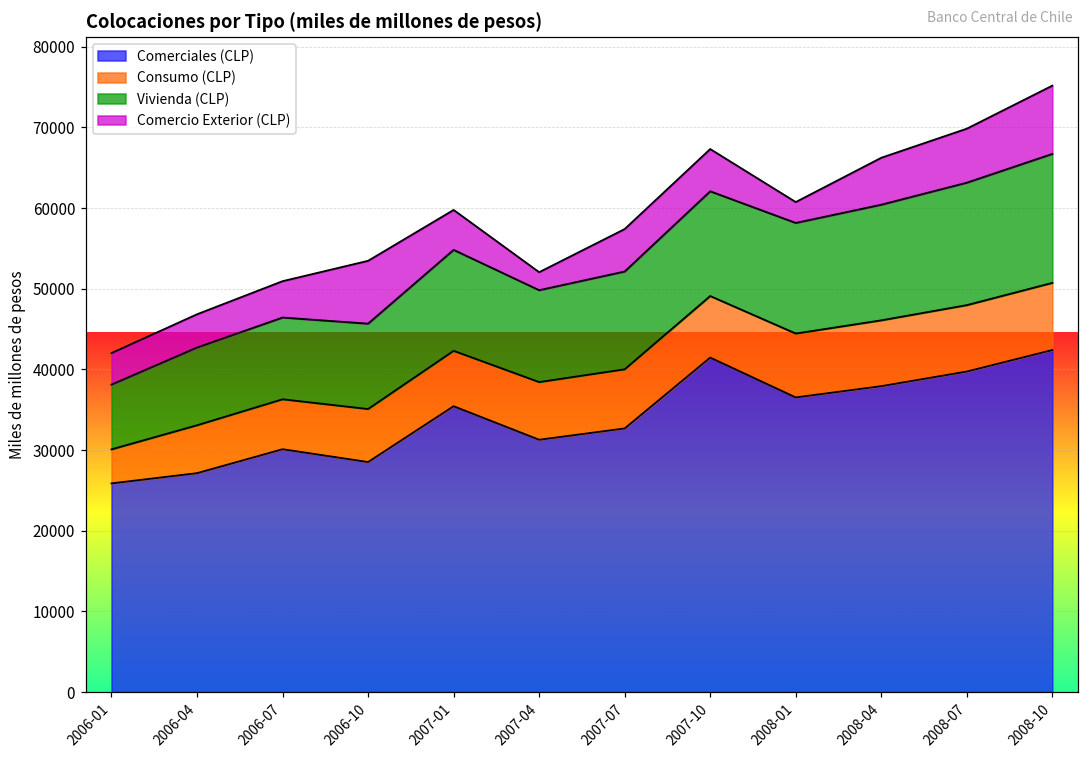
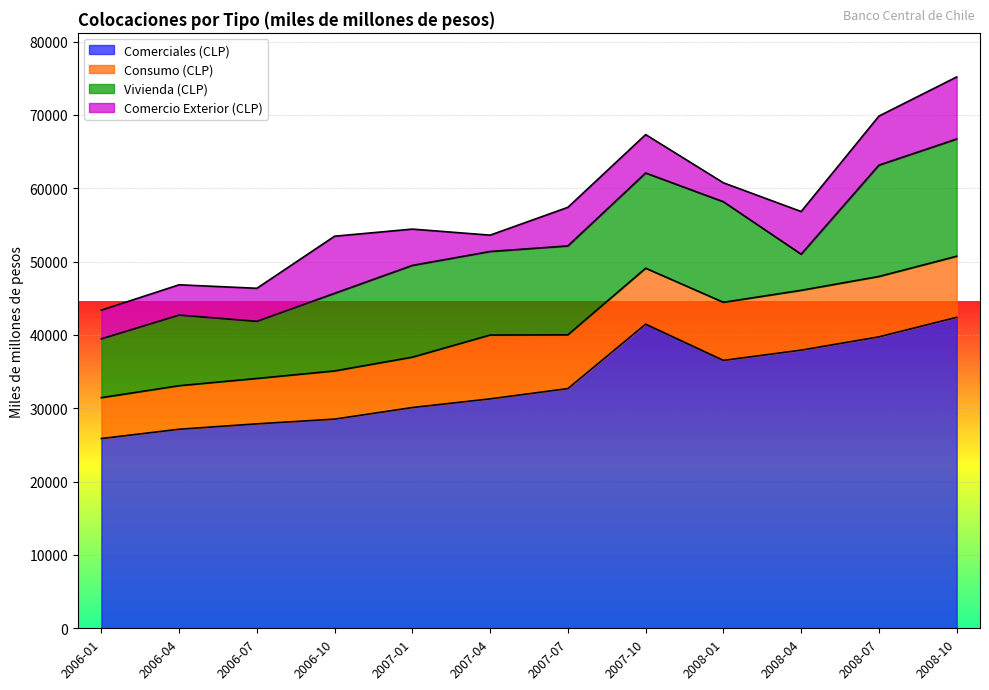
  {
    "Comerciales (CLP)": {
      "2006-01": 26000,
      "2006-04": 27000,
-     "2006-07": 30000,
+     "2006-07": 28000,
      "2006-10": 29000,
-     "2007-01": 35000,
+     "2007-01": 30000,
      "2007-04": 31000,
      "2007-07": 33000,
      "2007-10": 41000,
      "2008-01": 37000,
      "2008-04": 38000,
      "2008-07": 40000,
      "2008-10": 42000
    },
    "Consumo (CLP)": {
-     "2006-01": 4000,
+     "2006-01": 6000,
      "2006-04": 6000,
      "2006-07": 6000,
      "2006-10": 7000,
      "2007-01": 7000,
-     "2007-04": 7000,
+     "2007-04": 9000,
      "2007-07": 7000,
      "2007-10": 8000,
      "2008-01": 8000,
      "2008-04": 8000,
      "2008-07": 8000,
      "2008-10": 8000
    },
    "Vivienda (CLP)": {
      "2006-01": 8000,
      "2006-04": 10000,
-     "2006-07": 10000,
+     "2006-07": 8000,
      "2006-10": 11000,
      "2007-01": 13000,
      "2007-04": 11000,
      "2007-07": 12000,
      "2007-10": 13000,
      "2008-01": 14000,
-     "2008-04": 14000,
+     "2008-04": 5000,
      "2008-07": 15000,
      "2008-10": 16000
    },
    "Comercio Exterior (CLP)": {
      "2006-01": 4000,
      "2006-04": 4000,
      "2006-07": 5000,
      "2006-10": 8000,
      "2007-01": 5000,
      "2007-04": 2000,
      "2007-07": 5000,
      "2007-10": 5000,
      "2008-01": 3000,
      "2008-04": 6000,
      "2008-07": 7000,
      "2008-10": 8000
    }
  }
